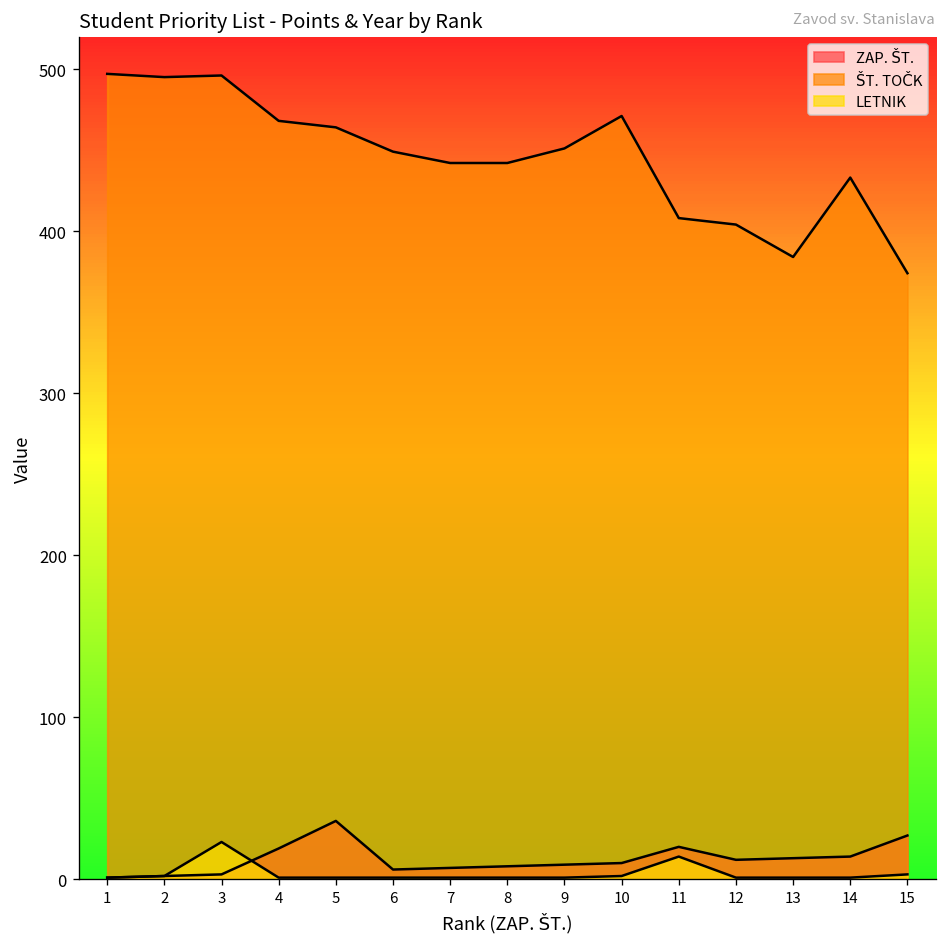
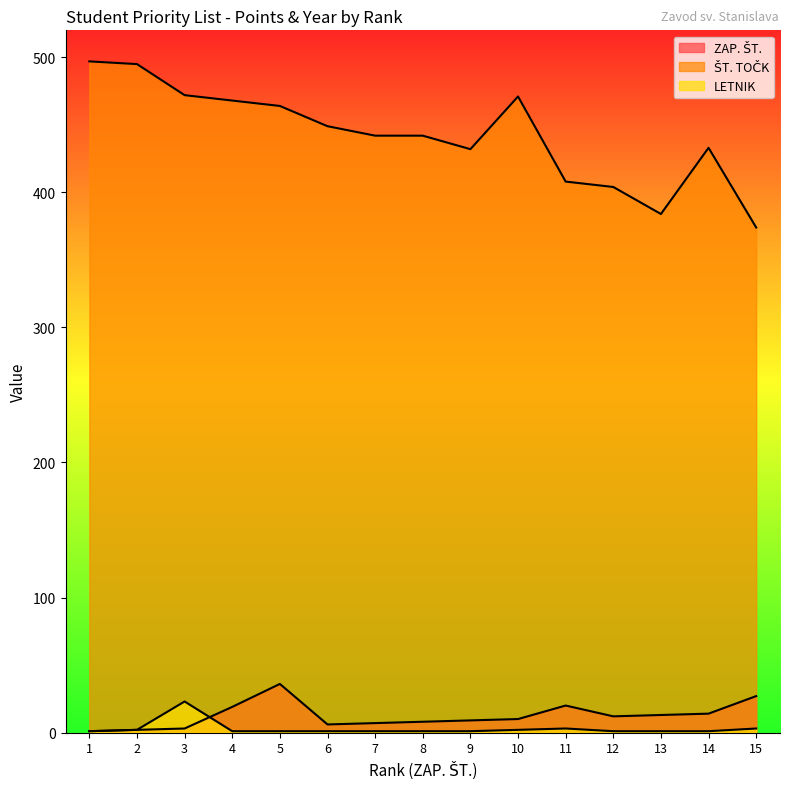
  {
    "ZAP. ŠT.": {
      "3": 3,
      "4": 19,
      "5": 36,
      "6": 6,
      "7": 7,
      "8": 8,
      "9": 9,
      "10": 10,
      "11": 20,
      "12": 12,
      "13": 13,
      "14": 14,
      "15": 27
    },
    "ŠT. TOČK": {
      "1": 497,
      "2": 495,
-     "3": 496,
+     "3": 472,
      "4": 468,
      "5": 464,
      "6": 449,
      "7": 442,
      "8": 442,
-     "9": 451,
+     "9": 432,
      "10": 471,
      "11": 408,
      "12": 404,
      "13": 384,
      "14": 433,
      "15": 374
    },
    "LETNIK": {
      "3": 23,
      "4": 1,
      "5": 1,
      "6": 1,
      "7": 1,
      "8": 1,
      "9": 1,
      "10": 2,
-     "11": 14,
+     "11": 3,
      "12": 1,
      "13": 1,
      "14": 1,
      "15": 3
    }
  }
